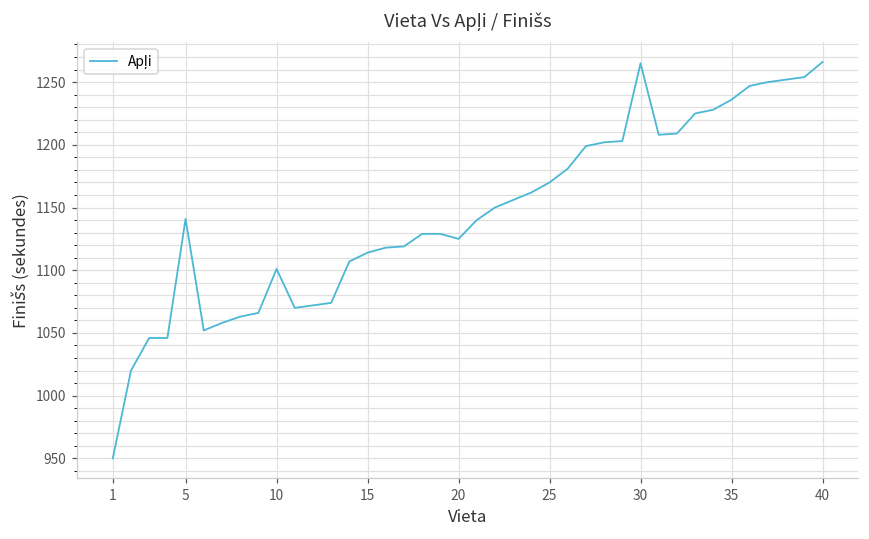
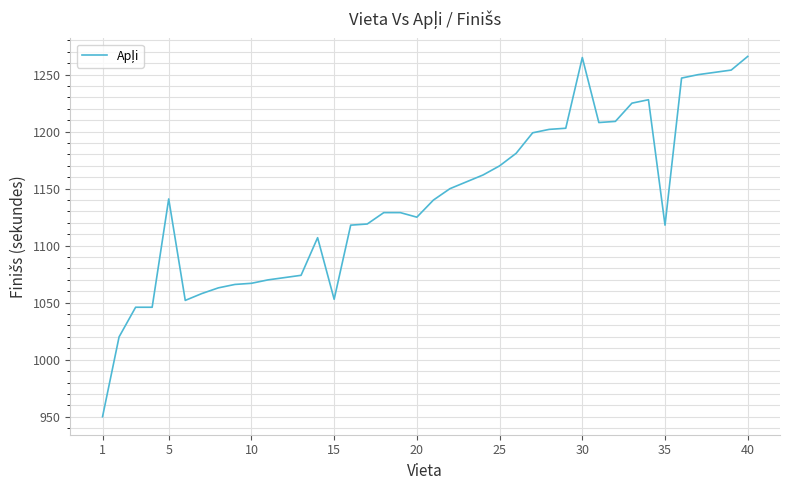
  {
    "1": 950,
    "5": 1141,
-   "10": 1101,
-   "15": 1114,
+   "10": 1067,
+   "15": 1053,
    "20": 1125,
    "25": 1170,
    "30": 1265,
-   "35": 1236,
+   "35": 1118,
    "40": 1266
  }
